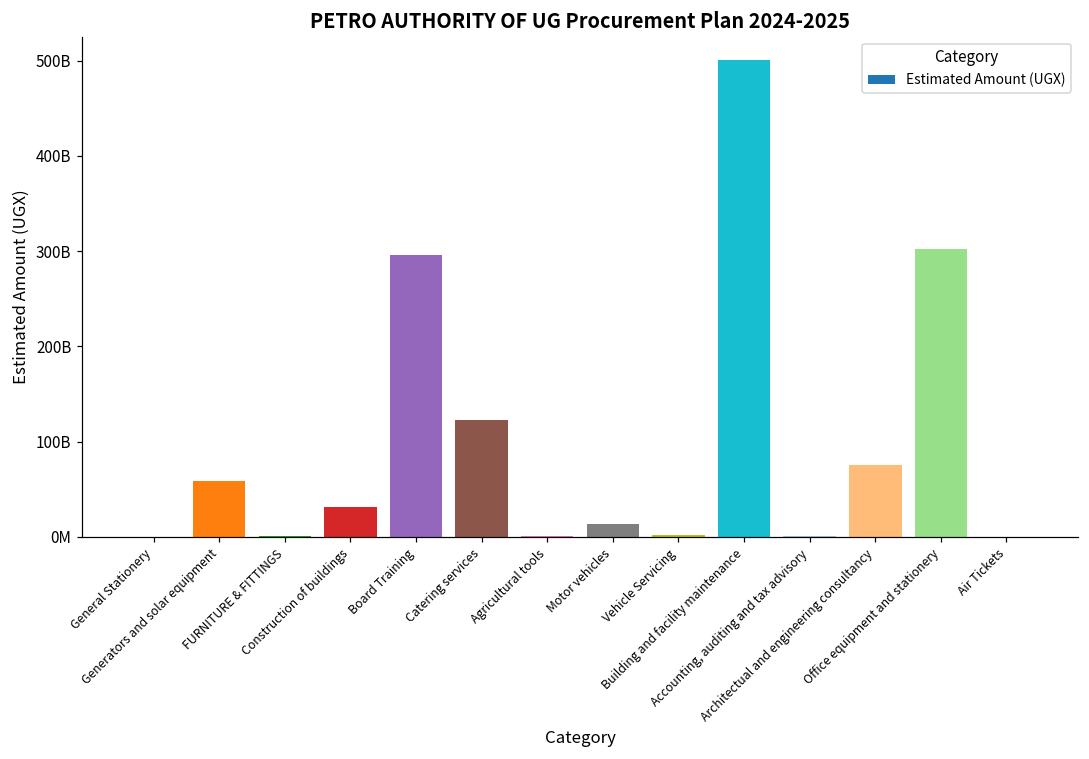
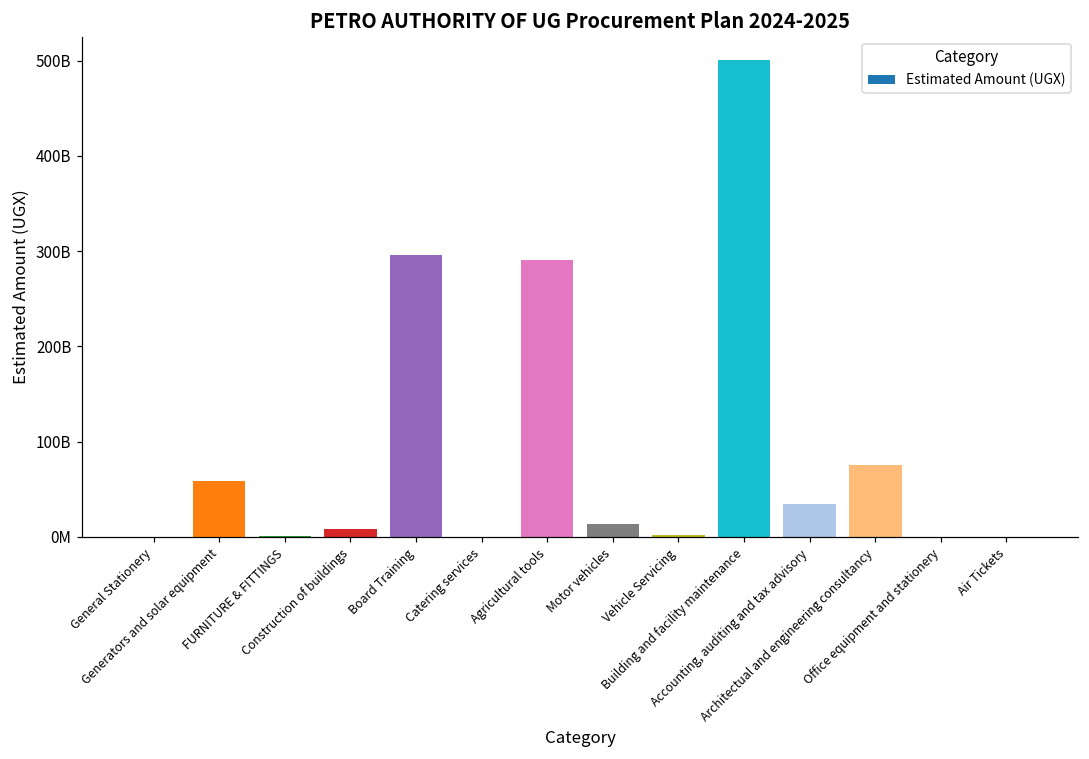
  {
    "Generators and solar equipment": 60000000000,
-   "Construction of buildings": 30000000000,
+   "Construction of buildings": 10000000000,
    "Board Training": 300000000000,
-   "Catering services": 120000000000,
-   "Agricultural tools": 0,
+   "Catering services": 0,
+   "Agricultural tools": 290000000000,
    "Motor vehicles": 10000000000,
    "Building and facility maintenance": 500000000000,
-   "Accounting, auditing and tax advisory": 0,
+   "Accounting, auditing and tax advisory": 30000000000,
    "Architectual and engineering consultancy": 80000000000,
-   "Office equipment and stationery": 300000000000
+   "Office equipment and stationery": 0
  }
